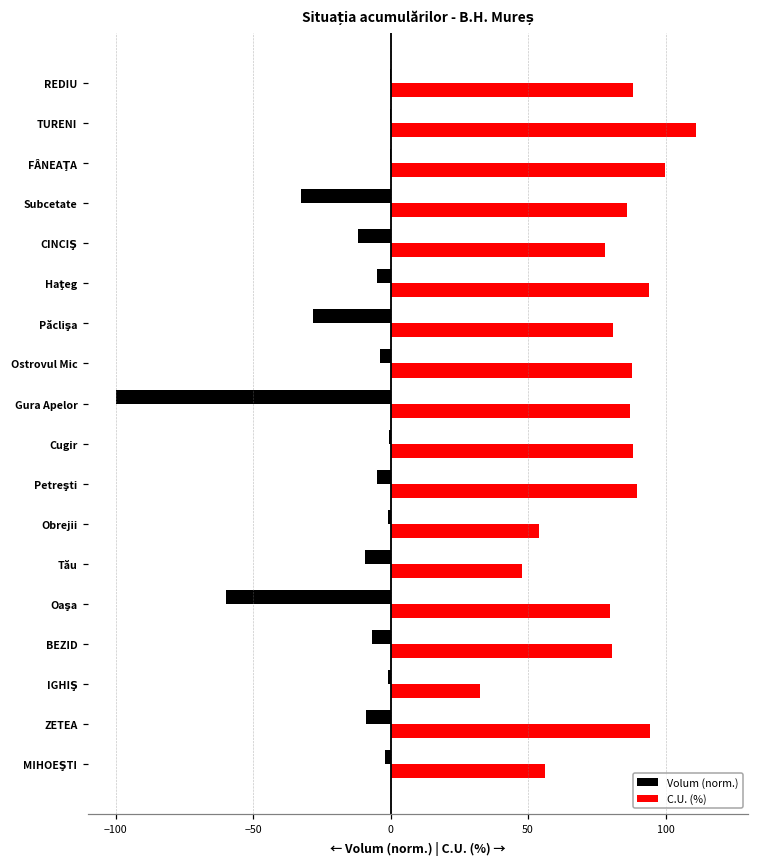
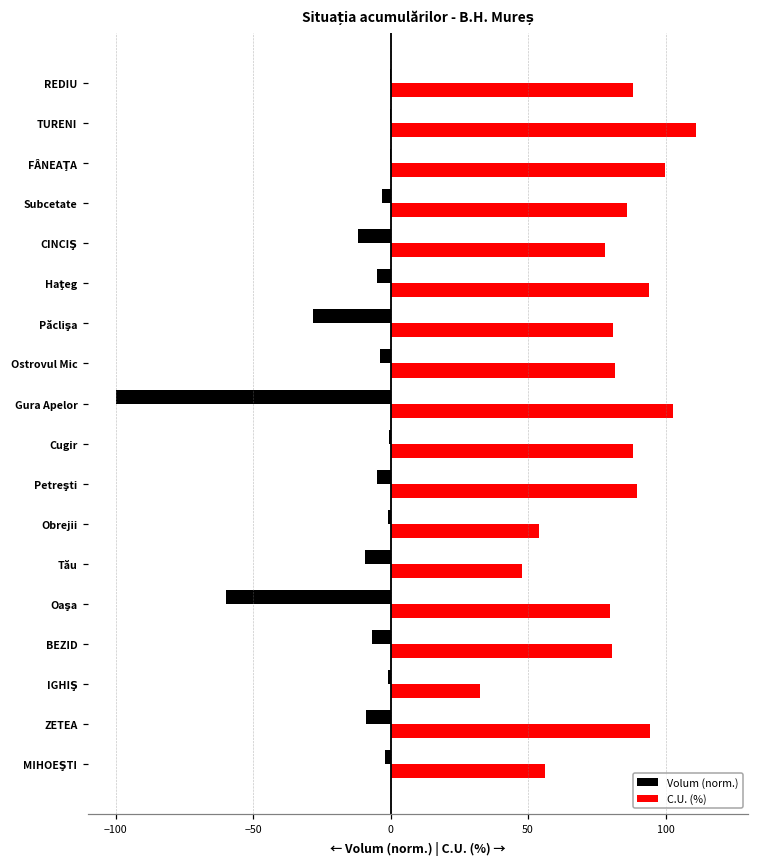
  {
    "Volum (norm.)": {
-     "Subcetate": -33,
+     "Subcetate": -3,
      "CINCIŞ": -12,
      "Haţeg": -5,
      "Păclişa": -28,
      "Ostrovul Mic": -4,
      "Gura Apelor": -100,
      "Petreşti": -5,
      "Tău": -9,
      "Oaşa": -60,
      "BEZID": -7,
      "ZETEA": -9,
      "MIHOEŞTI": -2
    },
    "C.U. (%)": {
      "REDIU": 88,
      "TURENI": 111,
      "FÂNEAŢA": 100,
      "Subcetate": 86,
      "CINCIŞ": 78,
      "Haţeg": 94,
      "Păclişa": 81,
-     "Ostrovul Mic": 88,
-     "Gura Apelor": 87,
+     "Ostrovul Mic": 82,
+     "Gura Apelor": 103,
      "Cugir": 88,
      "Petreşti": 90,
      "Obrejii": 54,
      "Tău": 48,
      "Oaşa": 80,
      "BEZID": 80,
      "IGHIŞ": 32,
      "ZETEA": 94,
      "MIHOEŞTI": 56
    }
  }
